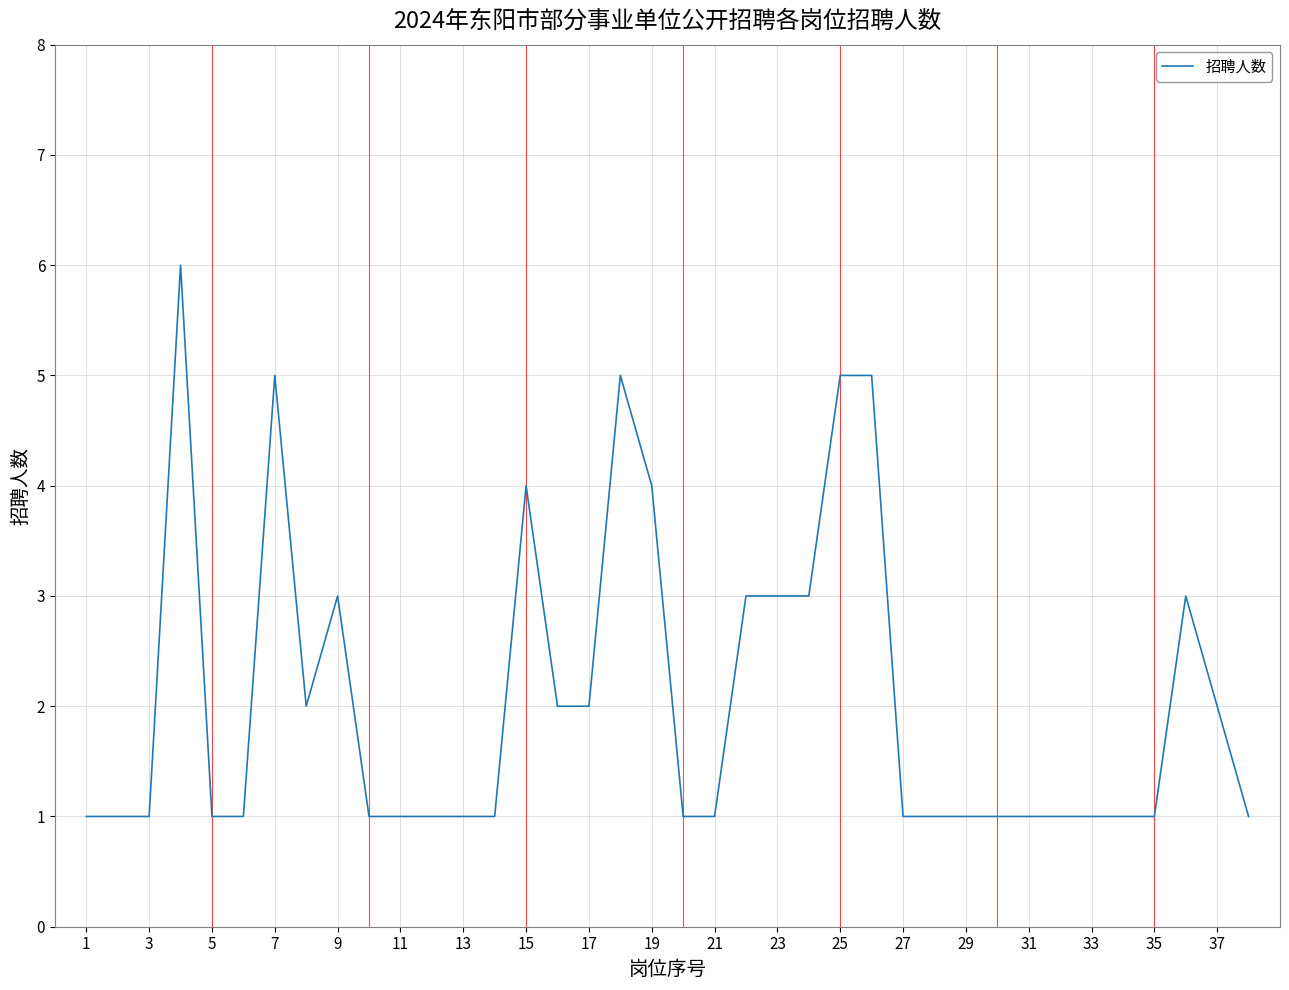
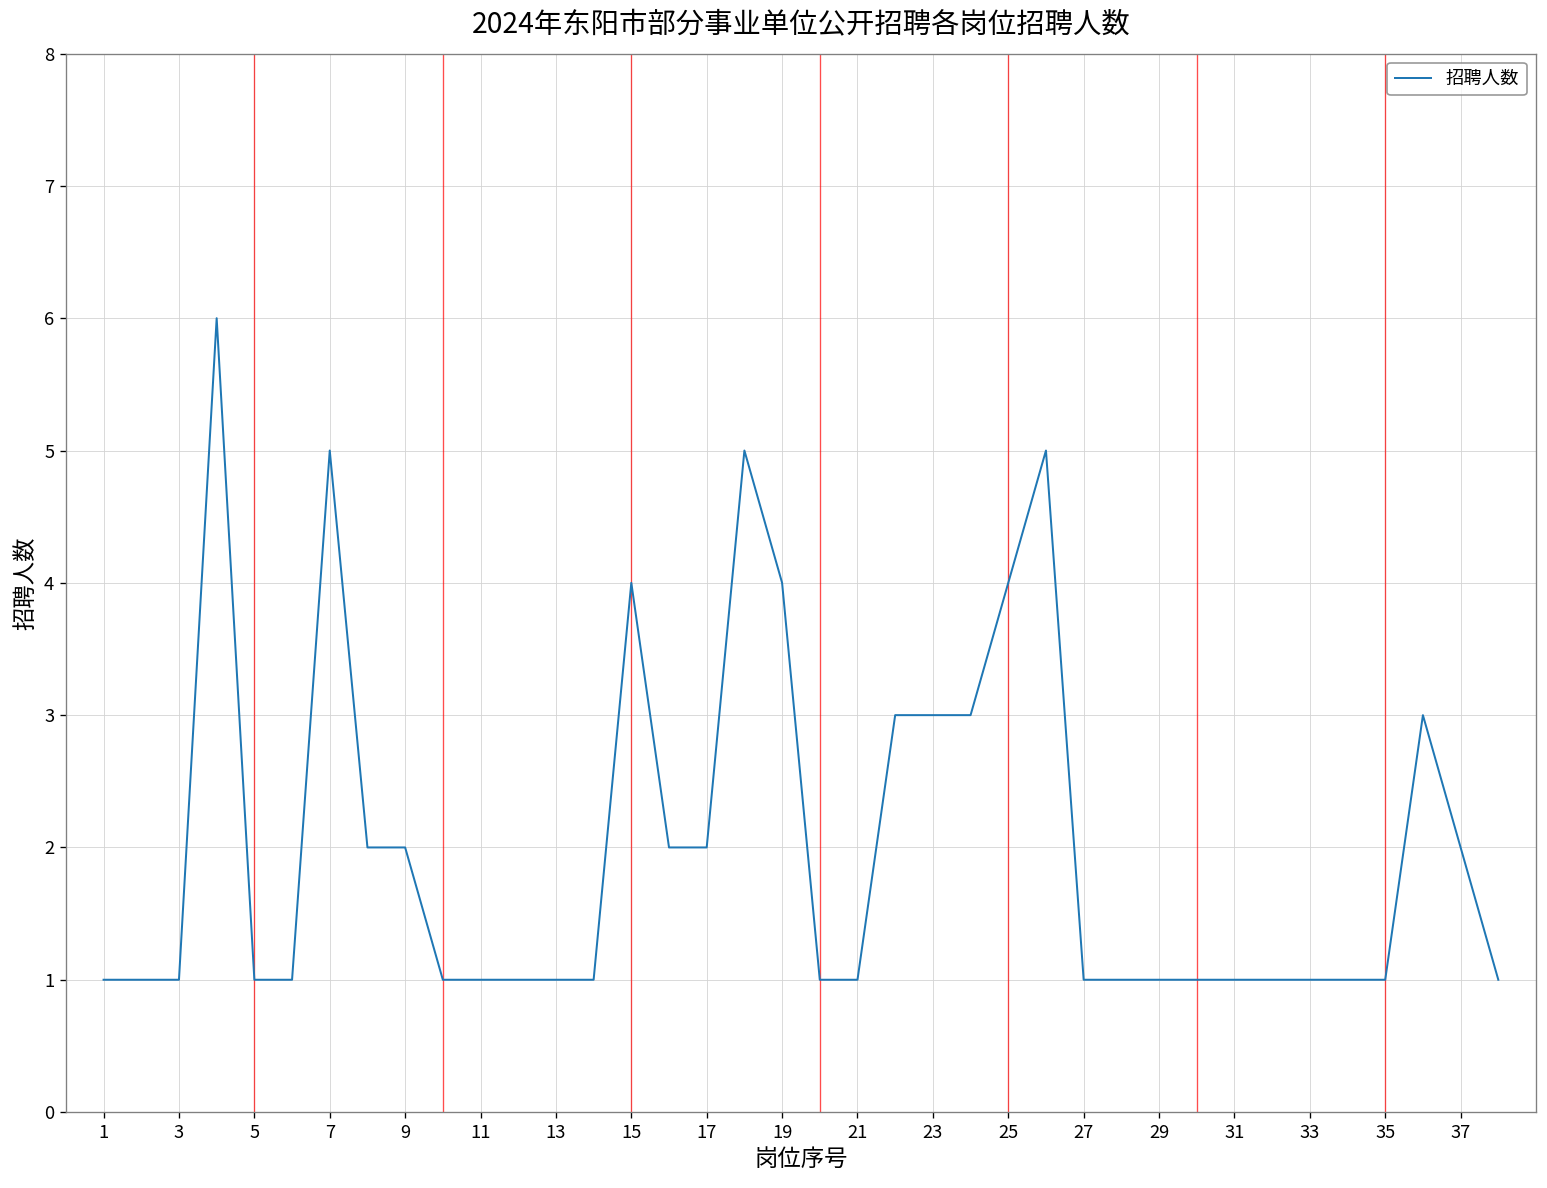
  {
    "1": 1,
    "3": 1,
    "5": 1,
    "7": 5,
-   "9": 3,
+   "9": 2,
    "11": 1,
    "13": 1,
    "15": 4,
    "17": 2,
    "19": 4,
    "21": 1,
    "23": 3,
-   "25": 5,
+   "25": 4,
    "27": 1,
    "29": 1,
    "31": 1,
    "33": 1,
    "35": 1,
    "37": 2
  }
